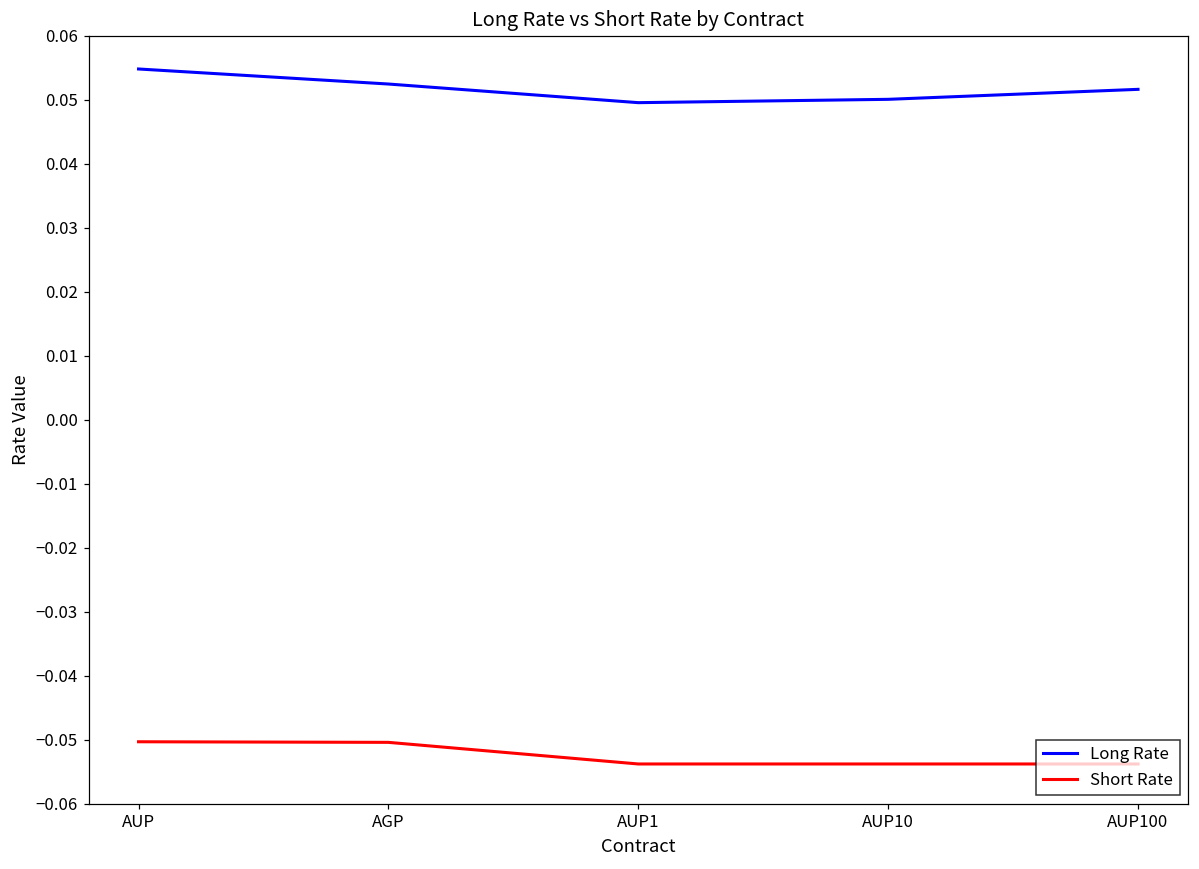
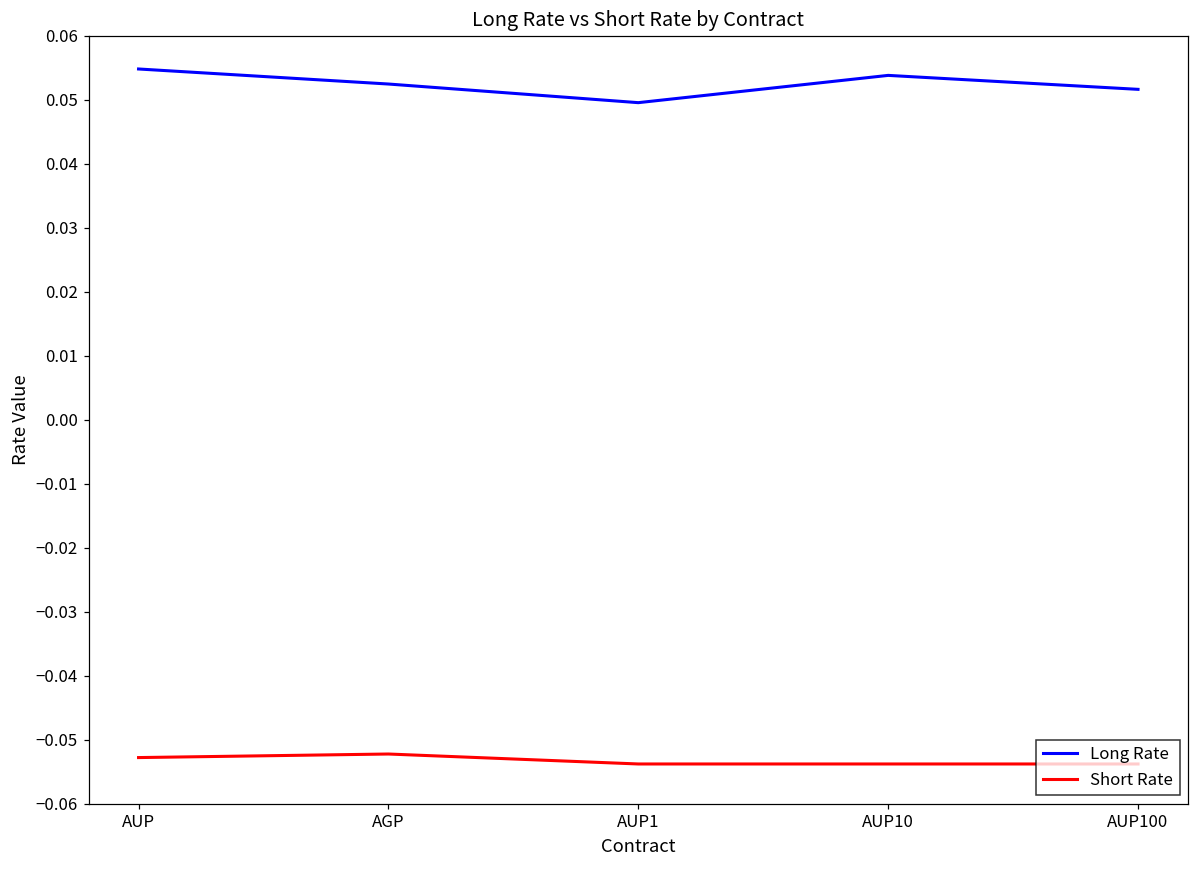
  {
    "Long Rate": {
      "AUP": 0.055,
      "AGP": 0.052,
      "AUP1": 0.050,
-     "AUP10": 0.050,
+     "AUP10": 0.054,
      "AUP100": 0.052
    },
    "Short Rate": {
-     "AUP": -0.050,
-     "AGP": -0.050,
+     "AUP": -0.053,
+     "AGP": -0.052,
      "AUP1": -0.054,
      "AUP10": -0.054
    }
  }
